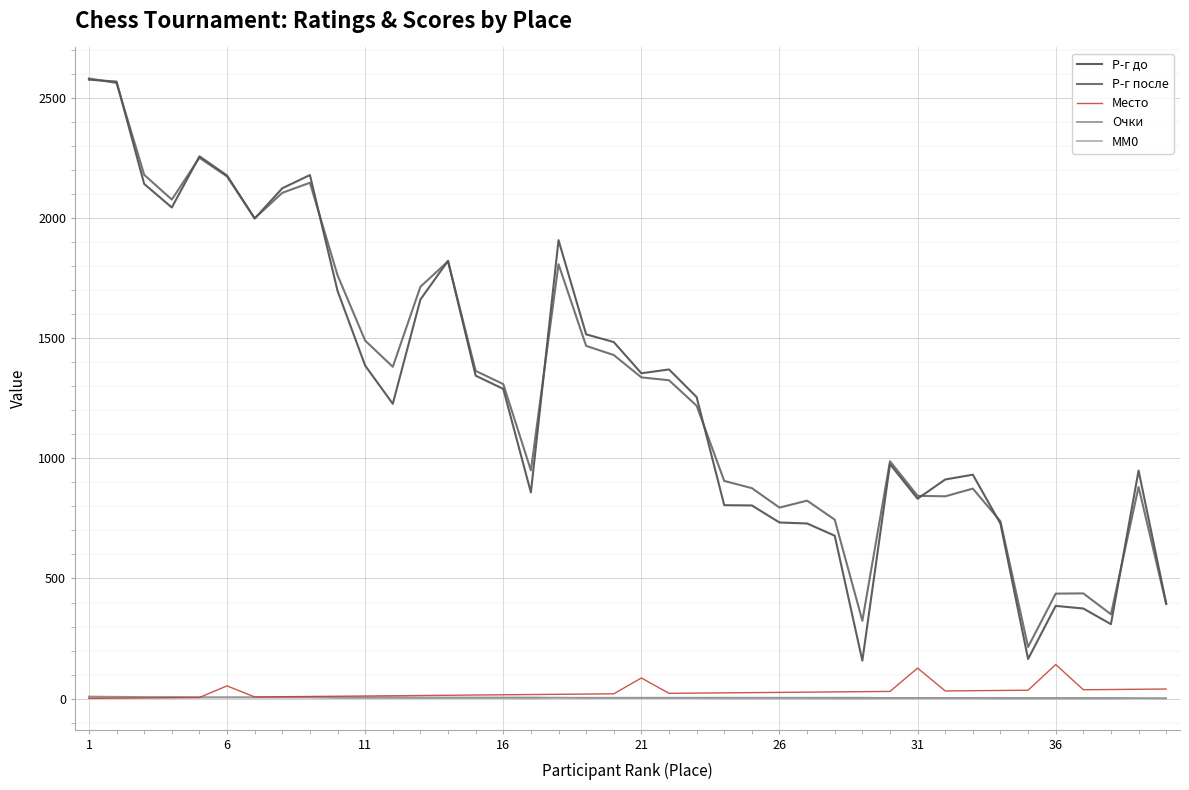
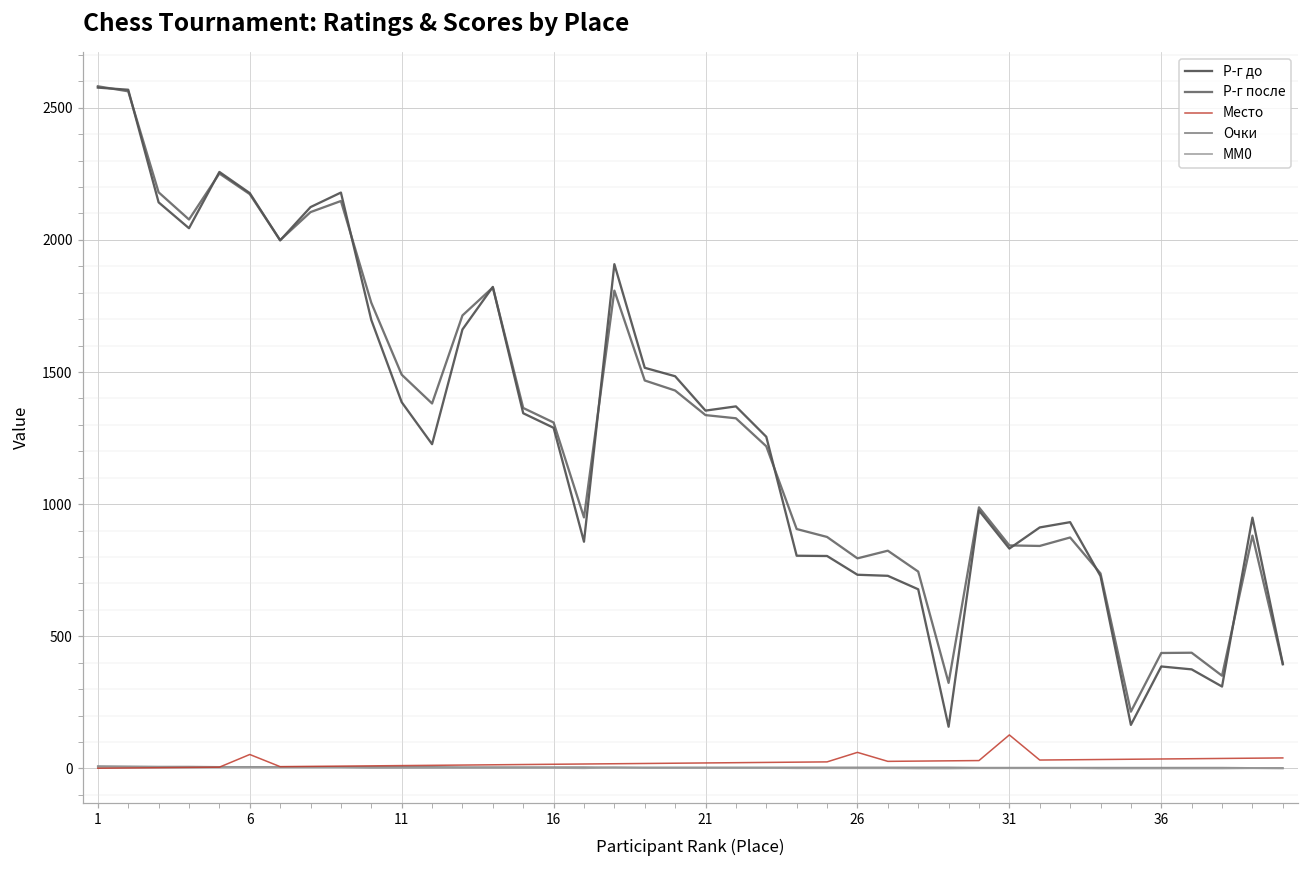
  {
    "Место": {
      "6": 50,
      "16": 20,
-     "21": 90,
-     "26": 30,
+     "21": 20,
+     "26": 60,
      "31": 130,
-     "36": 140
+     "36": 40
    }
  }
